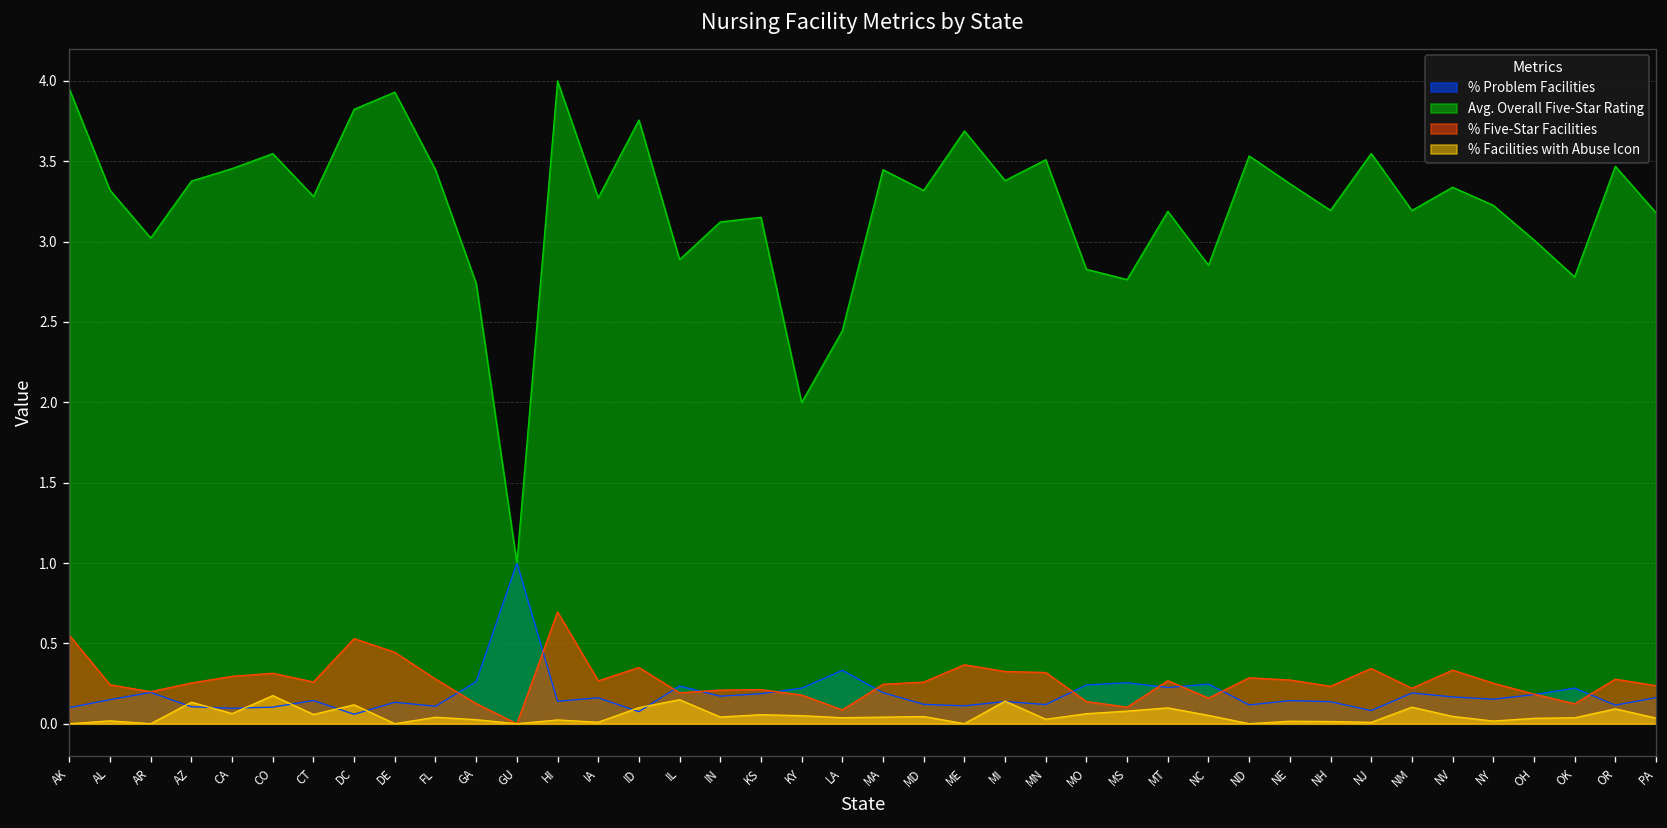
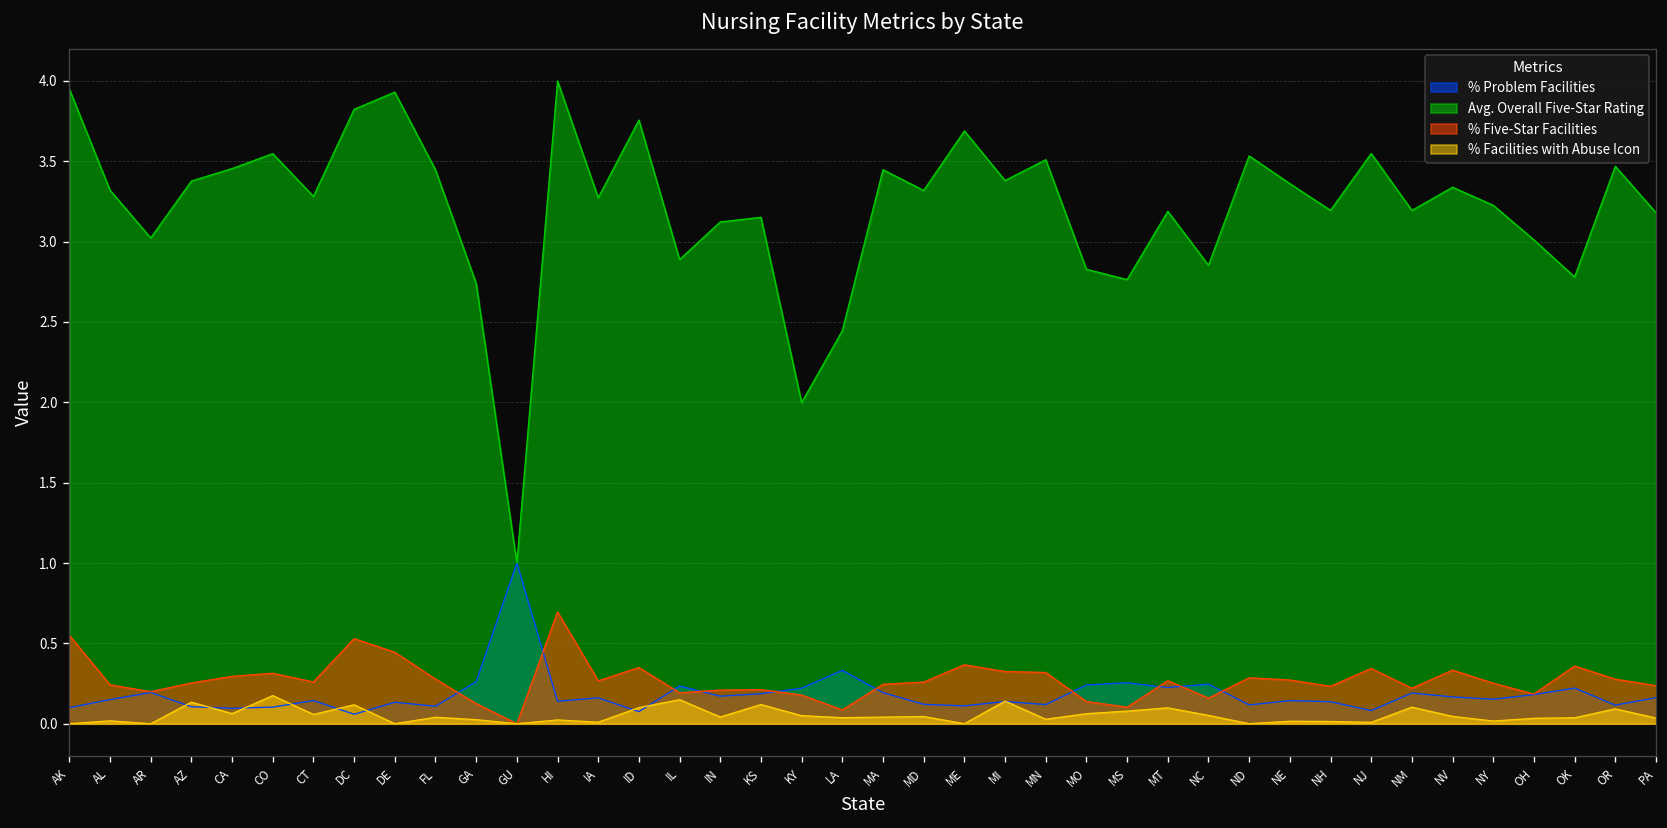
  {
    "% Problem Facilities": {
      "AK": 0.10,
      "AL": 0.15,
      "AZ": 0.11,
      "CA": 0.10,
      "CO": 0.10,
      "CT": 0.14,
      "DC": 0.06,
      "DE": 0.13,
      "FL": 0.11,
      "GA": 0.26,
      "HI": 0.14,
      "IA": 0.16,
      "ID": 0.08,
      "IL": 0.23,
      "IN": 0.17,
      "KS": 0.19,
      "KY": 0.22,
      "LA": 0.33,
      "MA": 0.19,
      "MD": 0.12,
      "ME": 0.11,
      "MN": 0.12,
      "MO": 0.24,
      "MS": 0.25,
      "MT": 0.23,
      "NC": 0.25,
      "ND": 0.12,
      "NE": 0.14,
      "NH": 0.14,
      "NJ": 0.08,
      "NM": 0.19,
      "NV": 0.17,
      "NY": 0.15,
      "OK": 0.22,
      "OR": 0.12,
      "PA": 0.16
    },
    "Avg. Overall Five-Star Rating": {
      "AK": 3.95,
      "AL": 3.32,
      "AR": 3.02,
      "AZ": 3.38,
      "CA": 3.45,
      "CO": 3.55,
      "CT": 3.28,
      "DC": 3.82,
      "DE": 3.93,
      "FL": 3.45,
      "GA": 2.74,
      "HI": 4.00,
      "IA": 3.27,
      "ID": 3.76,
      "IL": 2.89,
      "IN": 3.12,
      "KS": 3.15,
      "KY": 2.00,
      "LA": 2.45,
      "MA": 3.45,
      "MD": 3.32,
      "ME": 3.69,
      "MI": 3.38,
      "MN": 3.51,
      "MO": 2.83,
      "MS": 2.76,
      "MT": 3.19,
      "NC": 2.85,
      "ND": 3.53,
      "NE": 3.36,
      "NH": 3.19,
      "NJ": 3.55,
      "NM": 3.19,
      "NV": 3.34,
      "NY": 3.23,
      "OH": 3.01,
      "OK": 2.78,
      "OR": 3.47,
      "PA": 3.18
    },
    "% Five-Star Facilities": {
      "AK": 0.55,
      "AL": 0.24,
      "AZ": 0.25,
      "CA": 0.29,
      "CO": 0.31,
      "CT": 0.26,
      "DC": 0.53,
      "DE": 0.44,
      "FL": 0.28,
      "GA": 0.13,
      "HI": 0.70,
      "IA": 0.27,
      "ID": 0.35,
      "IL": 0.19,
      "IN": 0.21,
      "KS": 0.21,
      "KY": 0.18,
      "LA": 0.09,
      "MA": 0.25,
      "MD": 0.26,
      "ME": 0.37,
      "MI": 0.32,
      "MN": 0.32,
      "MO": 0.14,
      "MS": 0.10,
      "MT": 0.27,
      "NC": 0.16,
      "ND": 0.29,
      "NE": 0.27,
      "NH": 0.23,
      "NJ": 0.34,
      "NM": 0.22,
      "NV": 0.33,
      "NY": 0.25,
-     "OK": 0.12,
+     "OK": 0.36,
      "OR": 0.28,
      "PA": 0.24
    },
    "% Facilities with Abuse Icon": {
      "AK": 0.00,
      "AL": 0.02,
      "AR": 0.00,
      "AZ": 0.13,
      "CA": 0.06,
      "CO": 0.17,
      "CT": 0.06,
      "DC": 0.12,
      "DE": 0.00,
      "FL": 0.04,
      "GA": 0.03,
      "HI": 0.02,
      "IA": 0.01,
      "ID": 0.10,
      "IL": 0.15,
      "IN": 0.04,
-     "KS": 0.06,
+     "KS": 0.12,
      "KY": 0.05,
      "LA": 0.04,
      "MA": 0.04,
      "MD": 0.04,
      "ME": 0.00,
      "MN": 0.03,
      "MO": 0.06,
      "MS": 0.08,
      "MT": 0.10,
      "NC": 0.05,
      "ND": 0.00,
      "NE": 0.02,
      "NH": 0.01,
      "NJ": 0.01,
      "NM": 0.10,
      "NV": 0.05,
      "NY": 0.02,
      "OH": 0.03,
      "OK": 0.04,
      "OR": 0.09,
      "PA": 0.04
    }
  }
